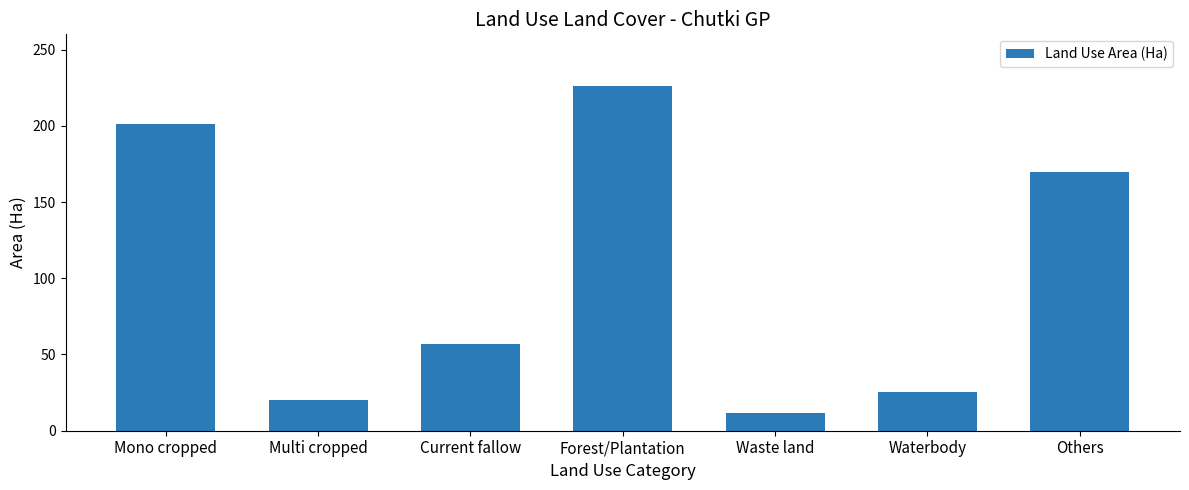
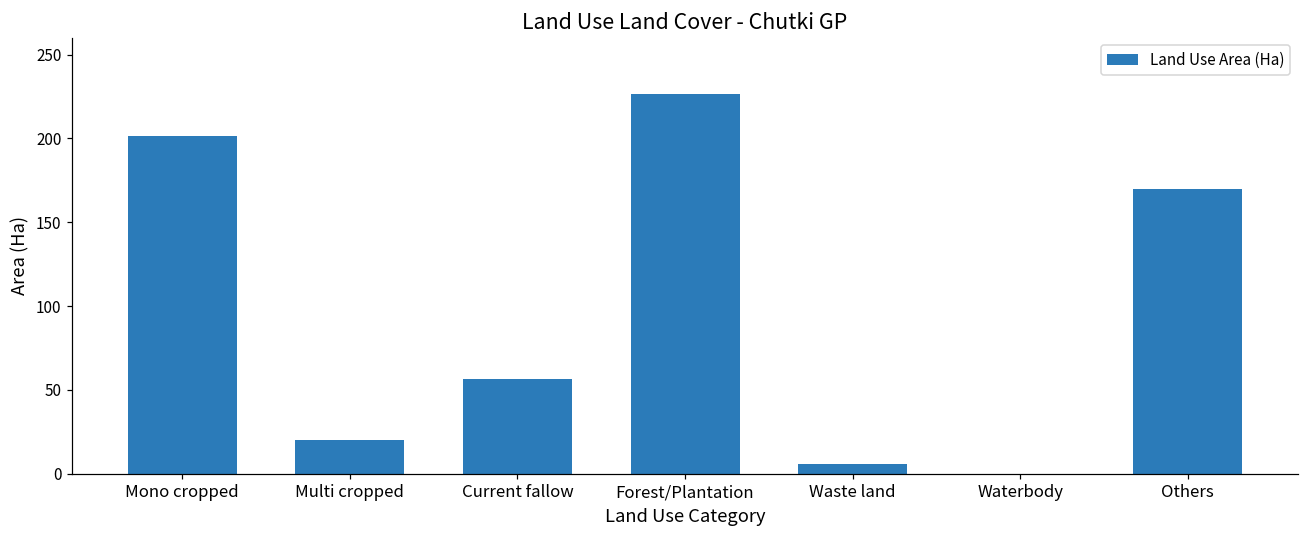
  {
    "Mono cropped": 201,
    "Multi cropped": 20,
    "Current fallow": 57,
    "Forest/Plantation": 226,
-   "Waste land": 11,
-   "Waterbody": 26,
+   "Waste land": 6,
+   "Waterbody": 0,
    "Others": 170
  }
